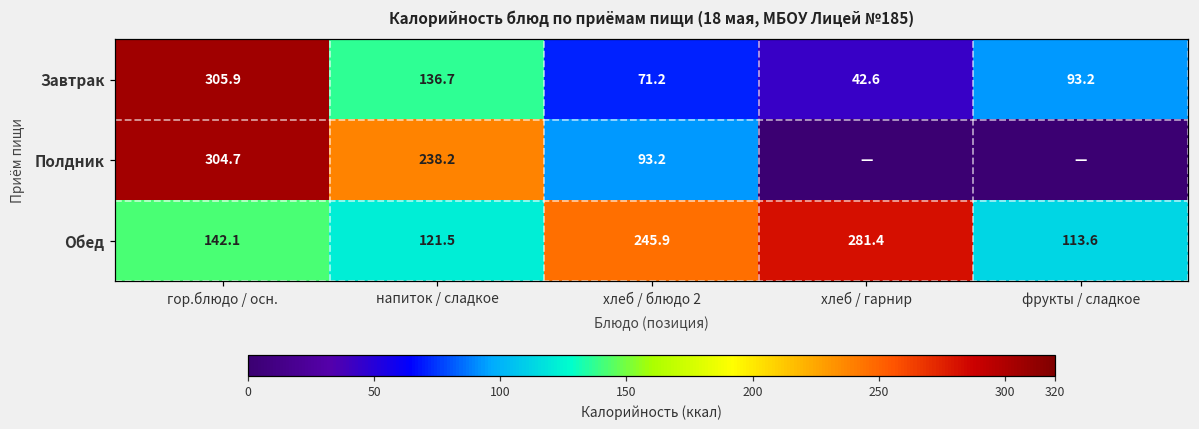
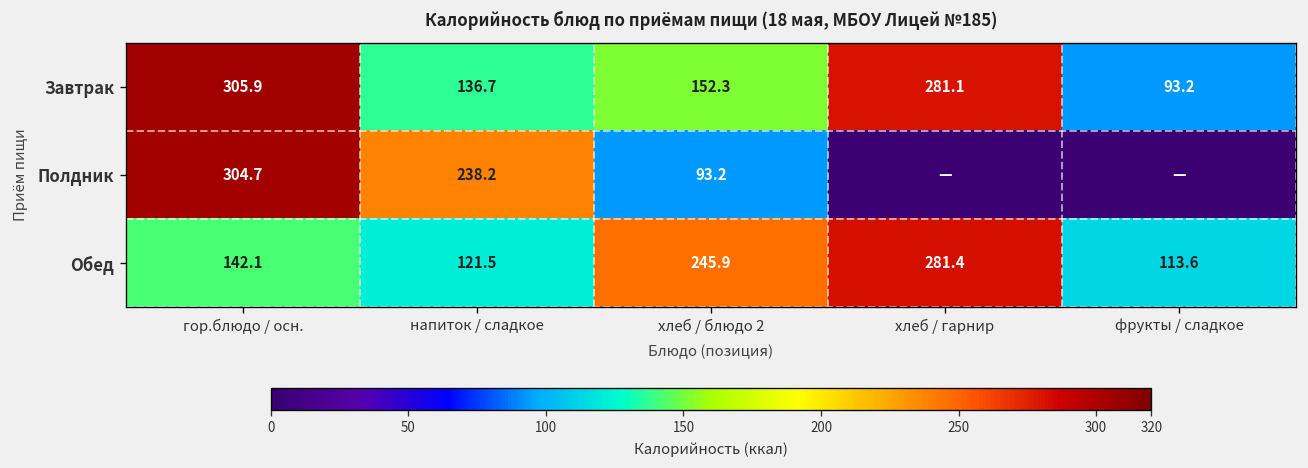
  {
    "Завтрак": {
      "гор.блюдо / осн.": 305.9,
      "напиток / сладкое": 136.7,
-     "хлеб / блюдо 2": 71.2,
-     "хлеб / гарнир": 42.6,
+     "хлеб / блюдо 2": 152.3,
+     "хлеб / гарнир": 281.1,
      "фрукты / сладкое": 93.2
    },
    "Полдник": {
      "гор.блюдо / осн.": 304.7,
      "напиток / сладкое": 238.2,
      "хлеб / блюдо 2": 93.2
    },
    "Обед": {
      "гор.блюдо / осн.": 142.1,
      "напиток / сладкое": 121.5,
      "хлеб / блюдо 2": 245.9,
      "хлеб / гарнир": 281.4,
      "фрукты / сладкое": 113.6
    }
  }
